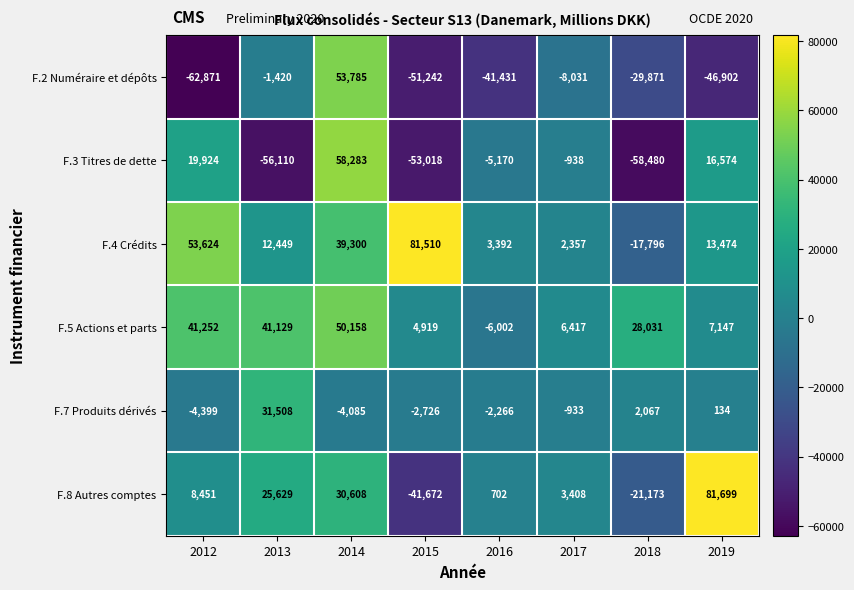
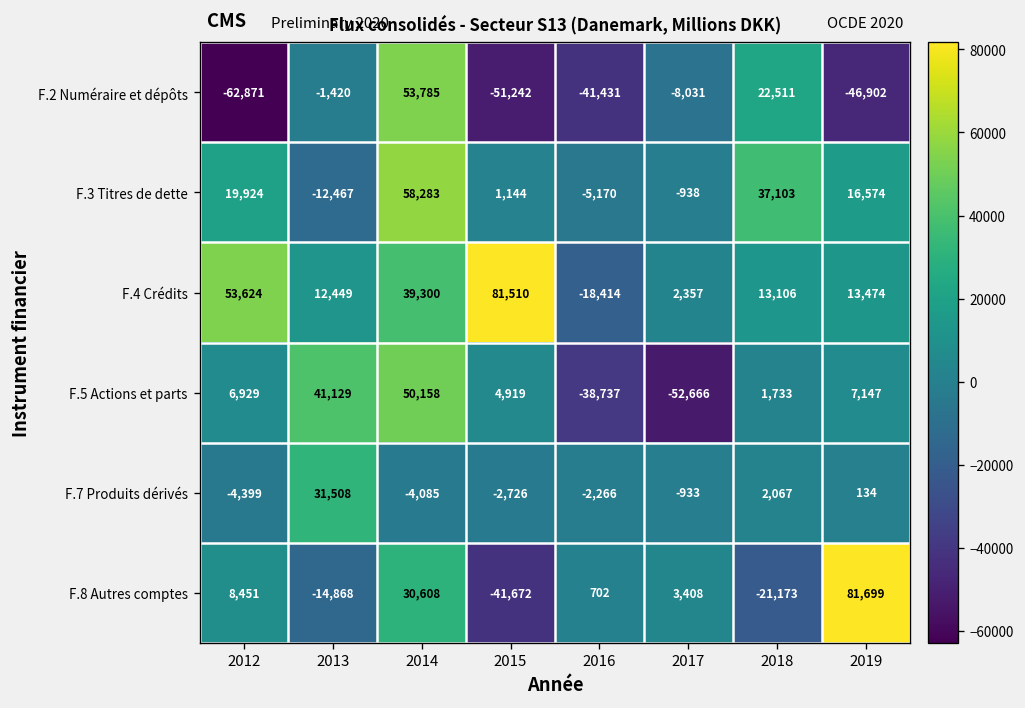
  {
    "F.2 Numéraire et dépôts": {
      "2012": "-62,871",
      "2013": "-1,420",
      "2014": "53,785",
      "2015": "-51,242",
      "2016": "-41,431",
      "2017": "-8,031",
-     "2018": "-29,871",
+     "2018": "22,511",
      "2019": "-46,902"
    },
    "F.3 Titres de dette": {
      "2012": "19,924",
-     "2013": "-56,110",
+     "2013": "-12,467",
      "2014": "58,283",
-     "2015": "-53,018",
+     "2015": "1,144",
      "2016": "-5,170",
      "2017": "-938",
-     "2018": "-58,480",
+     "2018": "37,103",
      "2019": "16,574"
    },
    "F.4 Crédits": {
      "2012": "53,624",
      "2013": "12,449",
      "2014": "39,300",
      "2015": "81,510",
-     "2016": "3,392",
+     "2016": "-18,414",
      "2017": "2,357",
-     "2018": "-17,796",
+     "2018": "13,106",
      "2019": "13,474"
    },
    "F.5 Actions et parts": {
-     "2012": "41,252",
+     "2012": "6,929",
      "2013": "41,129",
      "2014": "50,158",
      "2015": "4,919",
-     "2016": "-6,002",
-     "2017": "6,417",
-     "2018": "28,031",
+     "2016": "-38,737",
+     "2017": "-52,666",
+     "2018": "1,733",
      "2019": "7,147"
    },
    "F.7 Produits dérivés": {
      "2012": "-4,399",
      "2013": "31,508",
      "2014": "-4,085",
      "2015": "-2,726",
      "2016": "-2,266",
      "2017": "-933",
      "2018": "2,067",
      "2019": "134"
    },
    "F.8 Autres comptes": {
      "2012": "8,451",
-     "2013": "25,629",
+     "2013": "-14,868",
      "2014": "30,608",
      "2015": "-41,672",
      "2016": "702",
      "2017": "3,408",
      "2018": "-21,173",
      "2019": "81,699"
    }
  }
